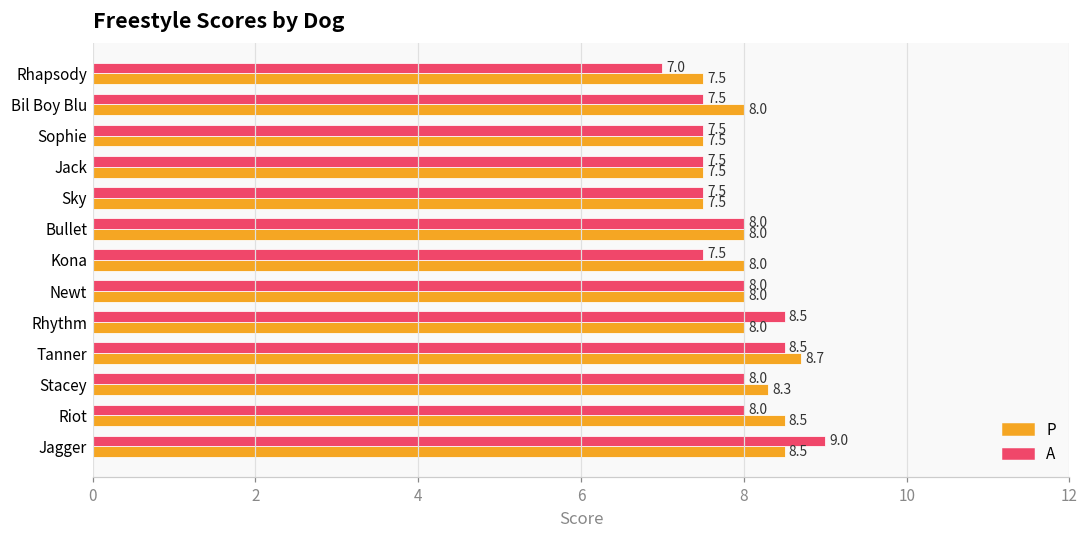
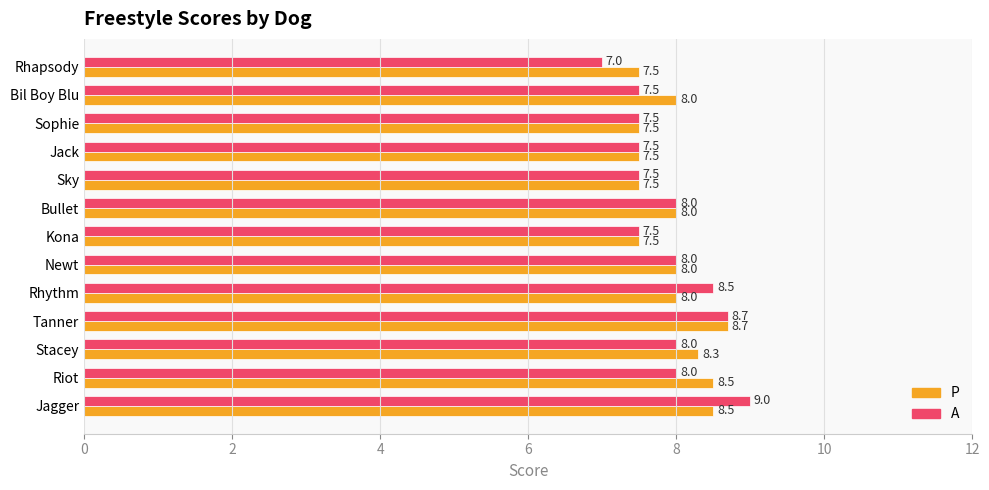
  {
    "P": {
      "Rhapsody": 7.5,
      "Bil Boy Blu": 8.0,
-     "Kona": 8.0,
+     "Kona": 7.5,
      "Rhythm": 8.0,
      "Tanner": 8.7,
      "Stacey": 8.3,
      "Riot": 8.5,
      "Jagger": 8.5
    },
    "A": {
      "Rhapsody": 7.0,
      "Bil Boy Blu": 7.5,
      "Kona": 7.5,
      "Rhythm": 8.5,
-     "Tanner": 8.5,
+     "Tanner": 8.7,
      "Stacey": 8.0,
      "Riot": 8.0,
      "Jagger": 9.0
    }
  }
